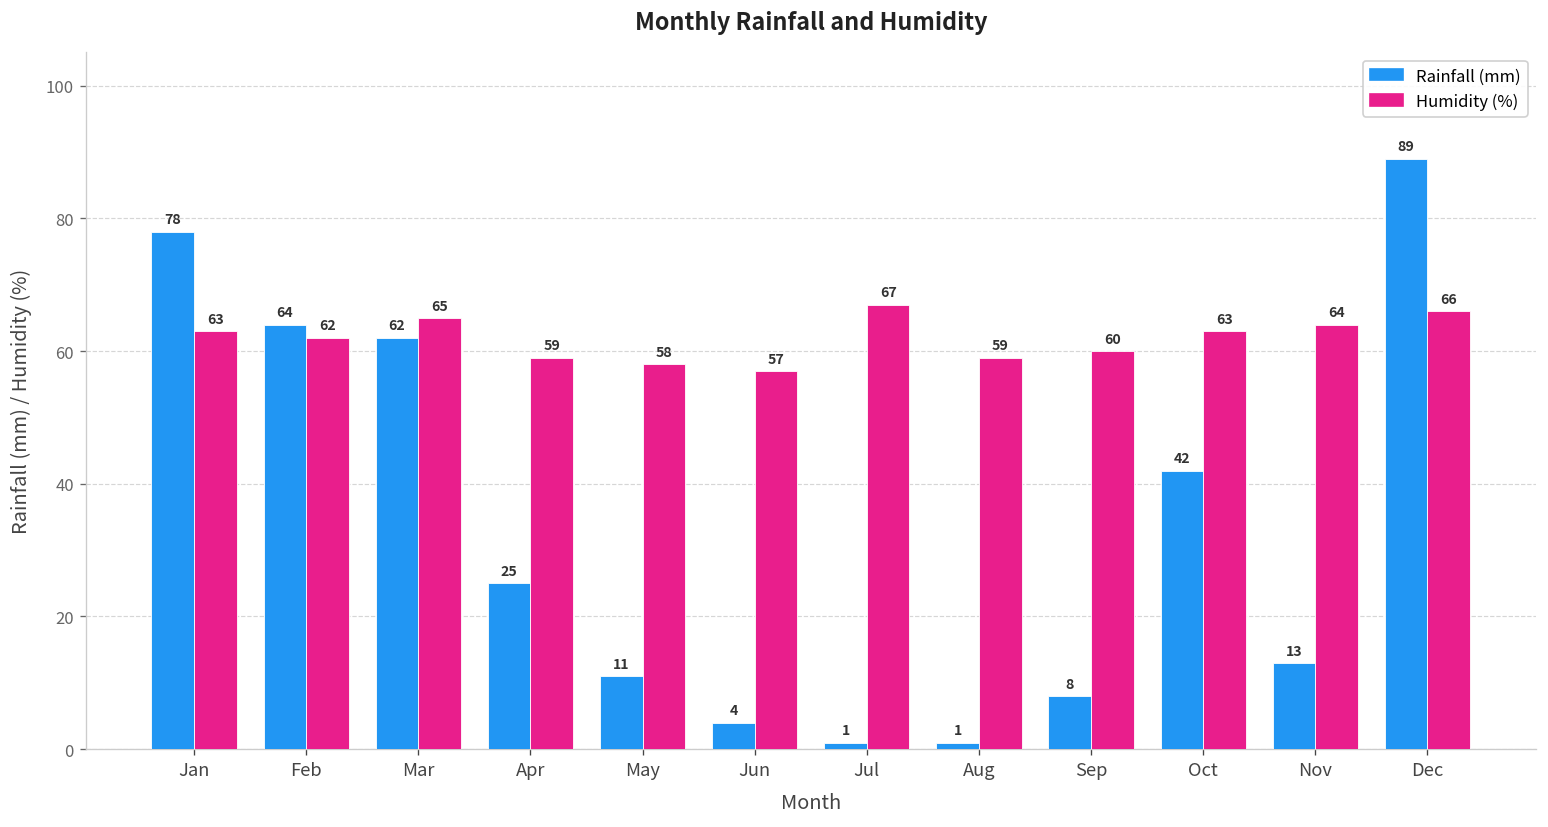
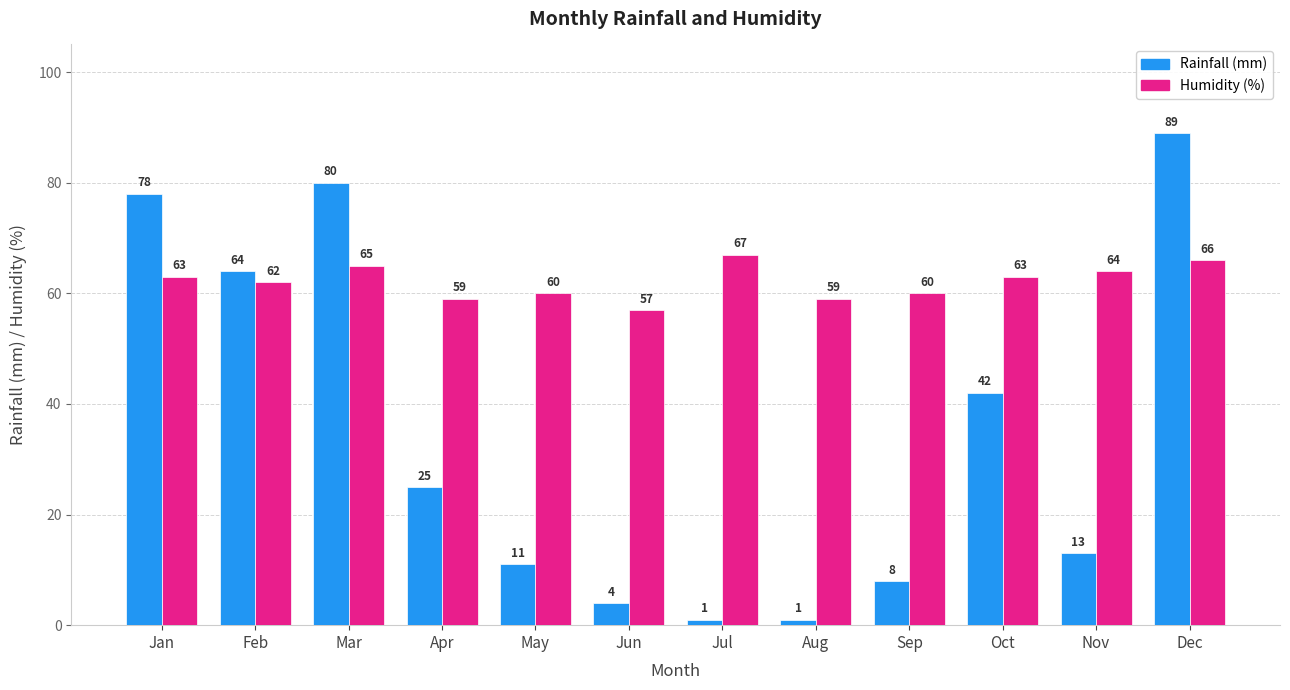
  {
    "Rainfall (mm)": {
      "Jan": 78,
      "Feb": 64,
-     "Mar": 62,
+     "Mar": 80,
      "Apr": 25,
      "May": 11,
      "Jun": 4,
      "Jul": 1,
      "Aug": 1,
      "Sep": 8,
      "Oct": 42,
      "Nov": 13,
      "Dec": 89
    },
    "Humidity (%)": {
      "Jan": 63,
      "Feb": 62,
      "Mar": 65,
      "Apr": 59,
-     "May": 58,
+     "May": 60,
      "Jun": 57,
      "Jul": 67,
      "Aug": 59,
      "Sep": 60,
      "Oct": 63,
      "Nov": 64,
      "Dec": 66
    }
  }
